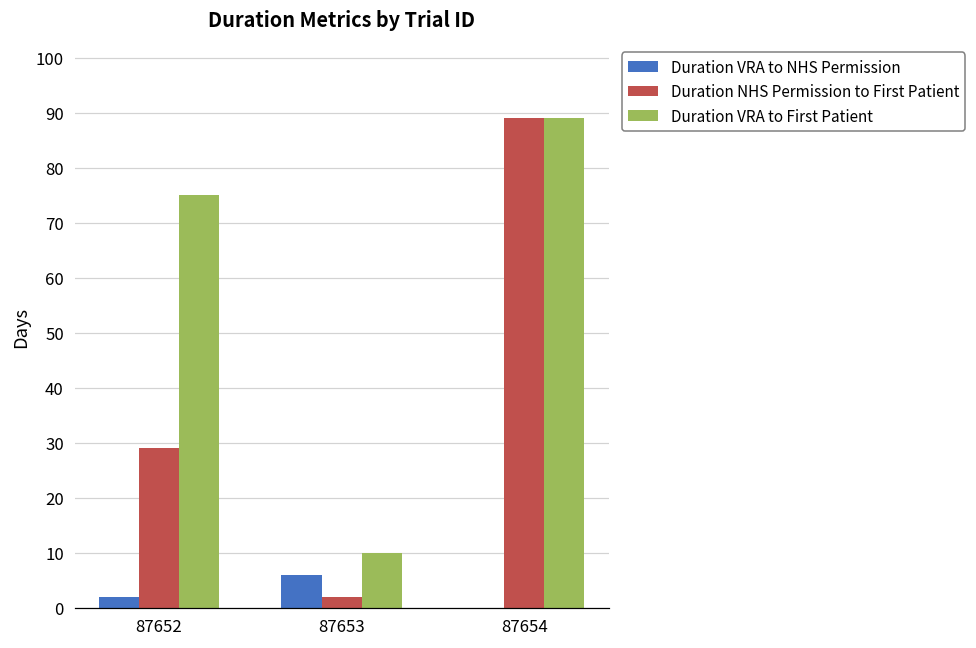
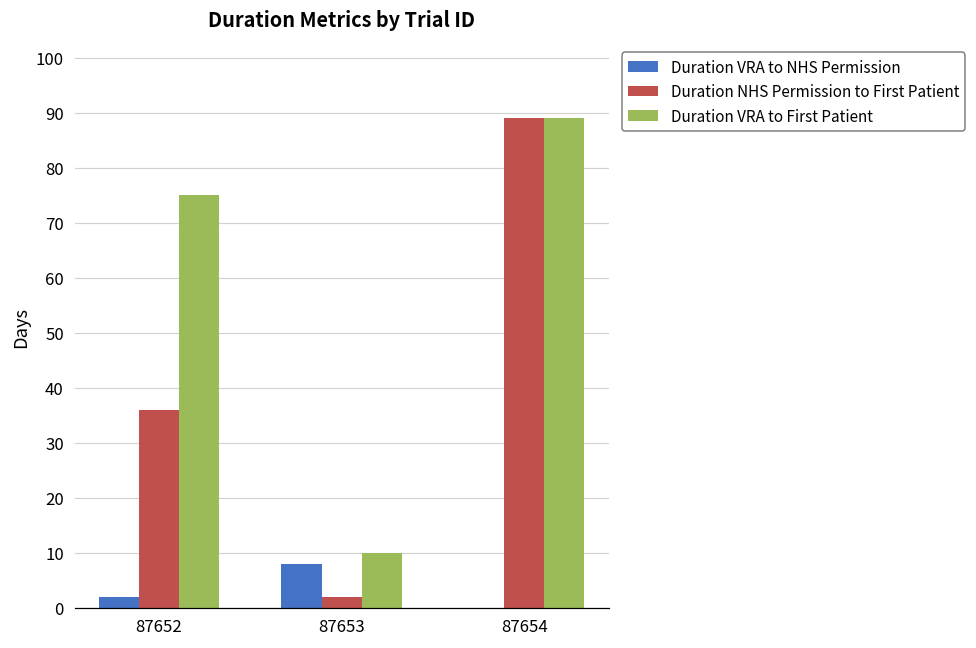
  {
    "Duration VRA to NHS Permission": {
      "87652": 2,
-     "87653": 6,
+     "87653": 8,
      "87654": 0
    },
    "Duration NHS Permission to First Patient": {
-     "87652": 29,
+     "87652": 36,
      "87653": 2,
      "87654": 89
    },
    "Duration VRA to First Patient": {
      "87652": 75,
      "87653": 10,
      "87654": 89
    }
  }
